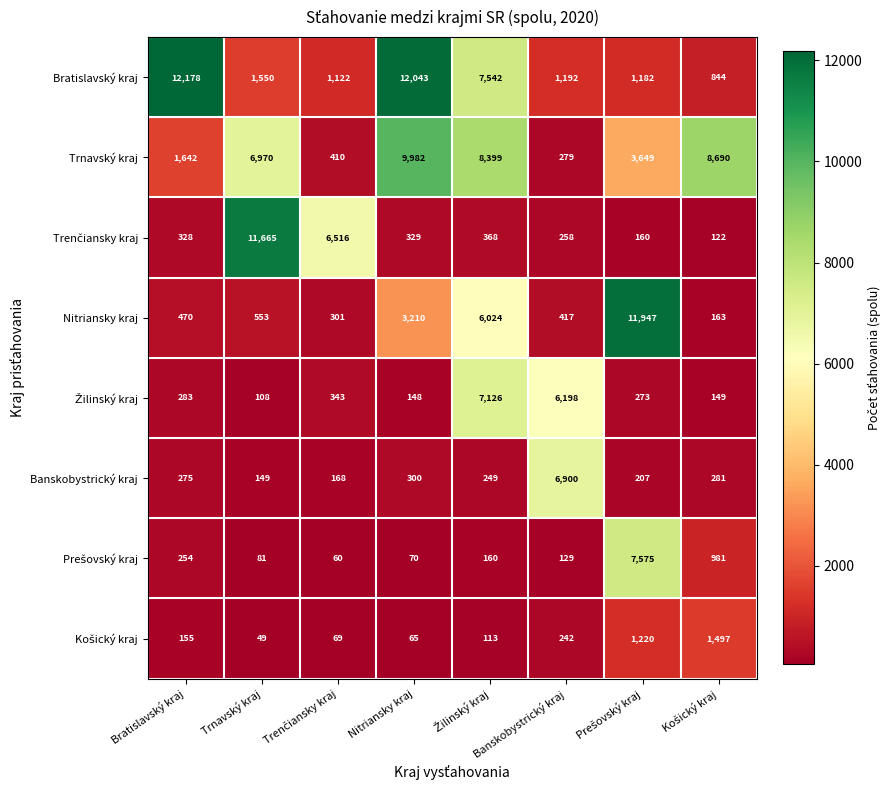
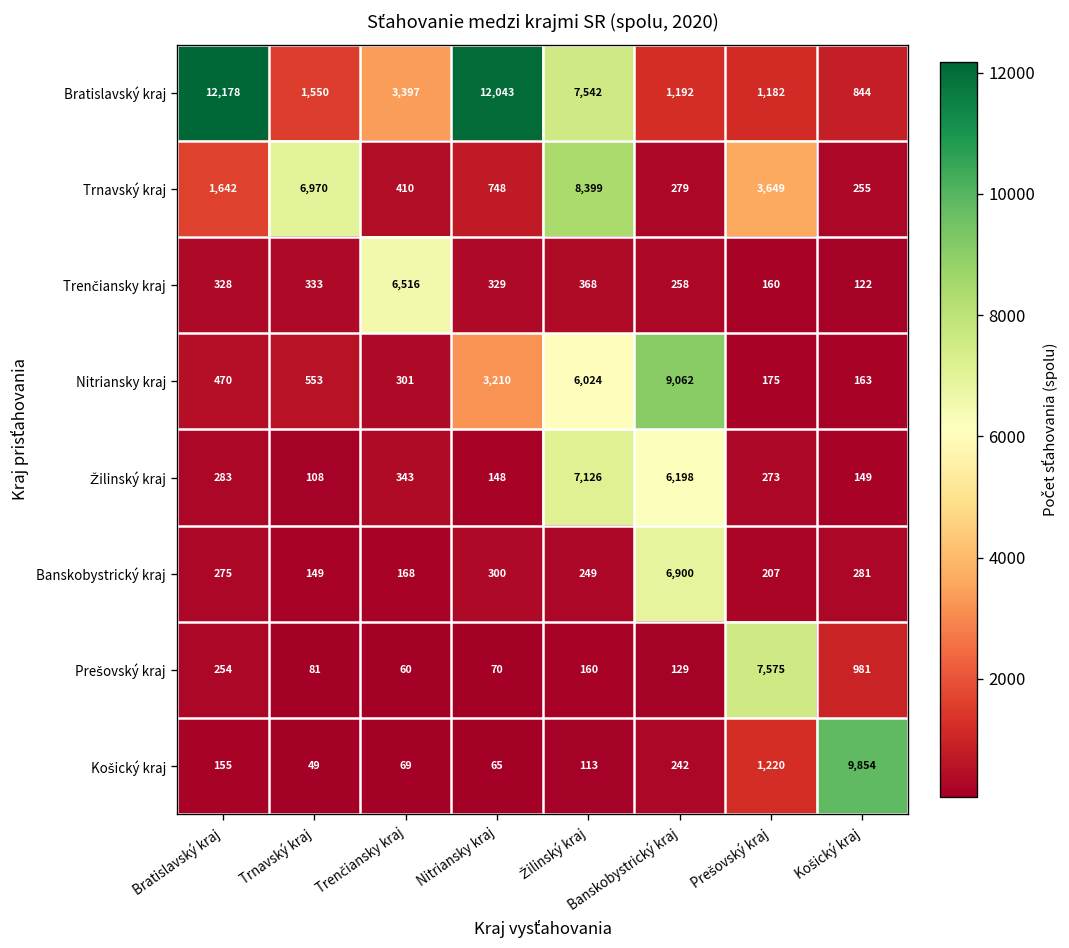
  {
    "Bratislavský kraj": {
      "Bratislavský kraj": "12,178",
      "Trnavský kraj": "1,550",
-     "Trenčiansky kraj": "1,122",
+     "Trenčiansky kraj": "3,397",
      "Nitriansky kraj": "12,043",
      "Žilinský kraj": "7,542",
      "Banskobystrický kraj": "1,192",
      "Prešovský kraj": "1,182",
      "Košický kraj": "844"
    },
    "Trnavský kraj": {
      "Bratislavský kraj": "1,642",
      "Trnavský kraj": "6,970",
      "Trenčiansky kraj": "410",
-     "Nitriansky kraj": "9,982",
+     "Nitriansky kraj": "748",
      "Žilinský kraj": "8,399",
      "Banskobystrický kraj": "279",
      "Prešovský kraj": "3,649",
-     "Košický kraj": "8,690"
+     "Košický kraj": "255"
    },
    "Trenčiansky kraj": {
      "Bratislavský kraj": "328",
-     "Trnavský kraj": "11,665",
+     "Trnavský kraj": "333",
      "Trenčiansky kraj": "6,516",
      "Nitriansky kraj": "329",
      "Žilinský kraj": "368",
      "Banskobystrický kraj": "258",
      "Prešovský kraj": "160",
      "Košický kraj": "122"
    },
    "Nitriansky kraj": {
      "Bratislavský kraj": "470",
      "Trnavský kraj": "553",
      "Trenčiansky kraj": "301",
      "Nitriansky kraj": "3,210",
      "Žilinský kraj": "6,024",
-     "Banskobystrický kraj": "417",
-     "Prešovský kraj": "11,947",
+     "Banskobystrický kraj": "9,062",
+     "Prešovský kraj": "175",
      "Košický kraj": "163"
    },
    "Žilinský kraj": {
      "Bratislavský kraj": "283",
      "Trnavský kraj": "108",
      "Trenčiansky kraj": "343",
      "Nitriansky kraj": "148",
      "Žilinský kraj": "7,126",
      "Banskobystrický kraj": "6,198",
      "Prešovský kraj": "273",
      "Košický kraj": "149"
    },
    "Banskobystrický kraj": {
      "Bratislavský kraj": "275",
      "Trnavský kraj": "149",
      "Trenčiansky kraj": "168",
      "Nitriansky kraj": "300",
      "Žilinský kraj": "249",
      "Banskobystrický kraj": "6,900",
      "Prešovský kraj": "207",
      "Košický kraj": "281"
    },
    "Prešovský kraj": {
      "Bratislavský kraj": "254",
      "Trnavský kraj": "81",
      "Trenčiansky kraj": "60",
      "Nitriansky kraj": "70",
      "Žilinský kraj": "160",
      "Banskobystrický kraj": "129",
      "Prešovský kraj": "7,575",
      "Košický kraj": "981"
    },
    "Košický kraj": {
      "Bratislavský kraj": "155",
      "Trnavský kraj": "49",
      "Trenčiansky kraj": "69",
      "Nitriansky kraj": "65",
      "Žilinský kraj": "113",
      "Banskobystrický kraj": "242",
      "Prešovský kraj": "1,220",
-     "Košický kraj": "1,497"
+     "Košický kraj": "9,854"
    }
  }
